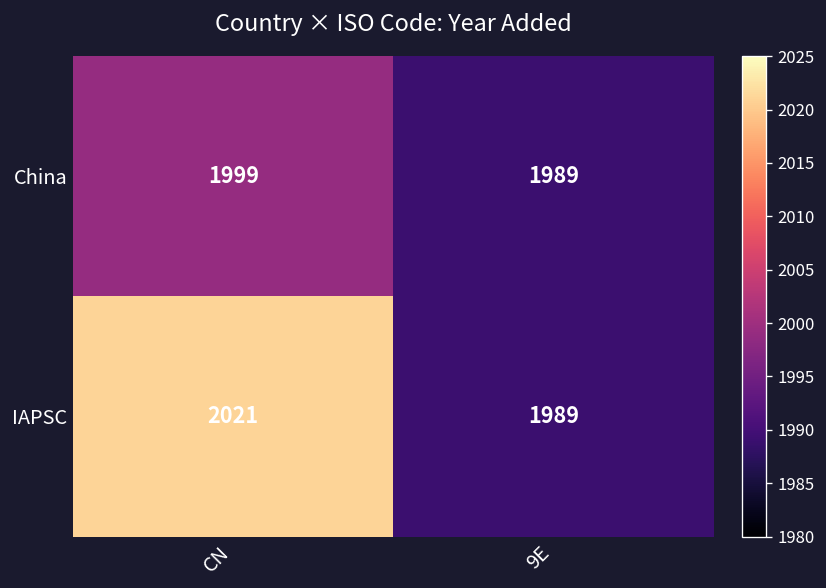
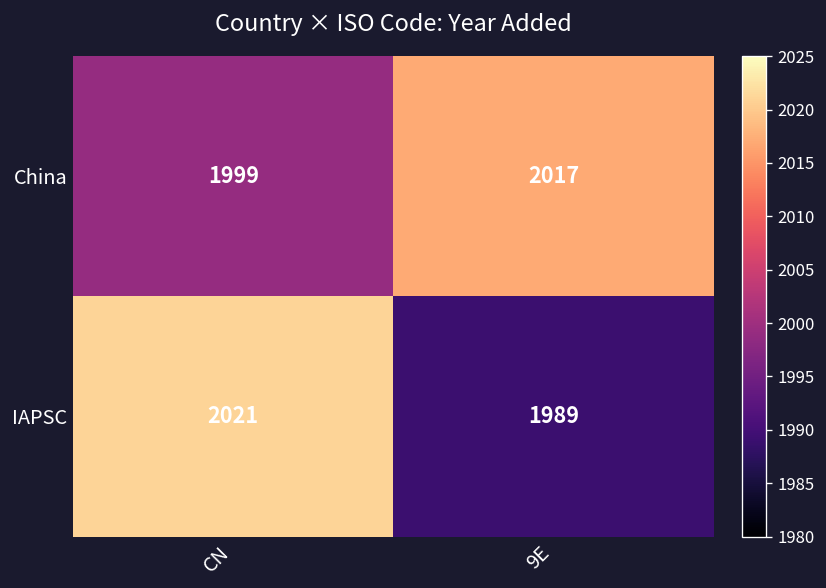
  {
    "China": {
      "CN": 1999,
-     "9E": 1989
+     "9E": 2017
    },
    "IAPSC": {
      "CN": 2021,
      "9E": 1989
    }
  }
